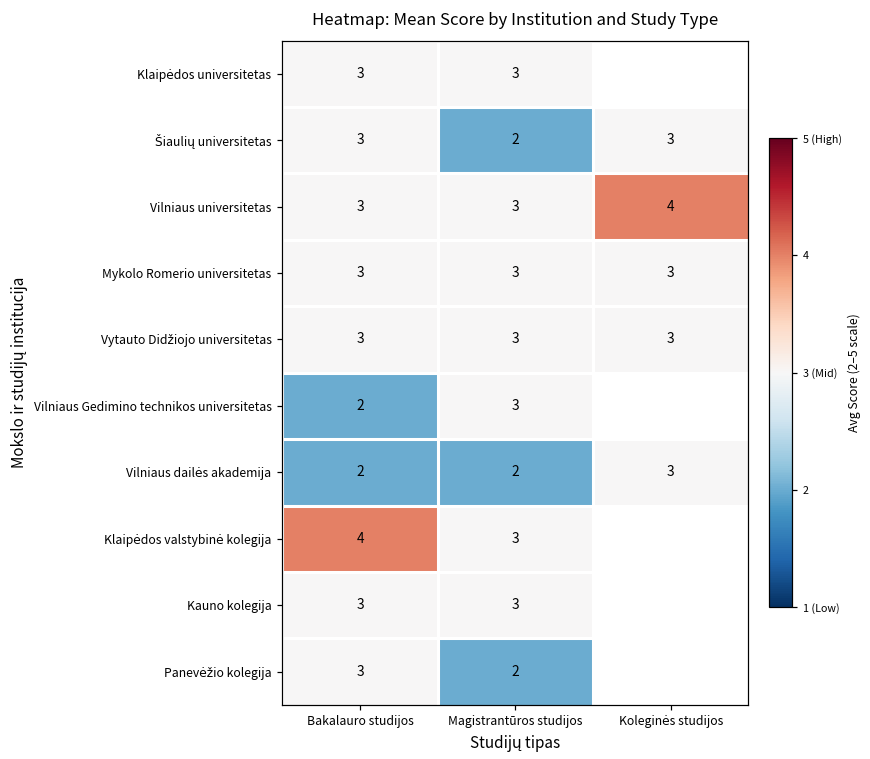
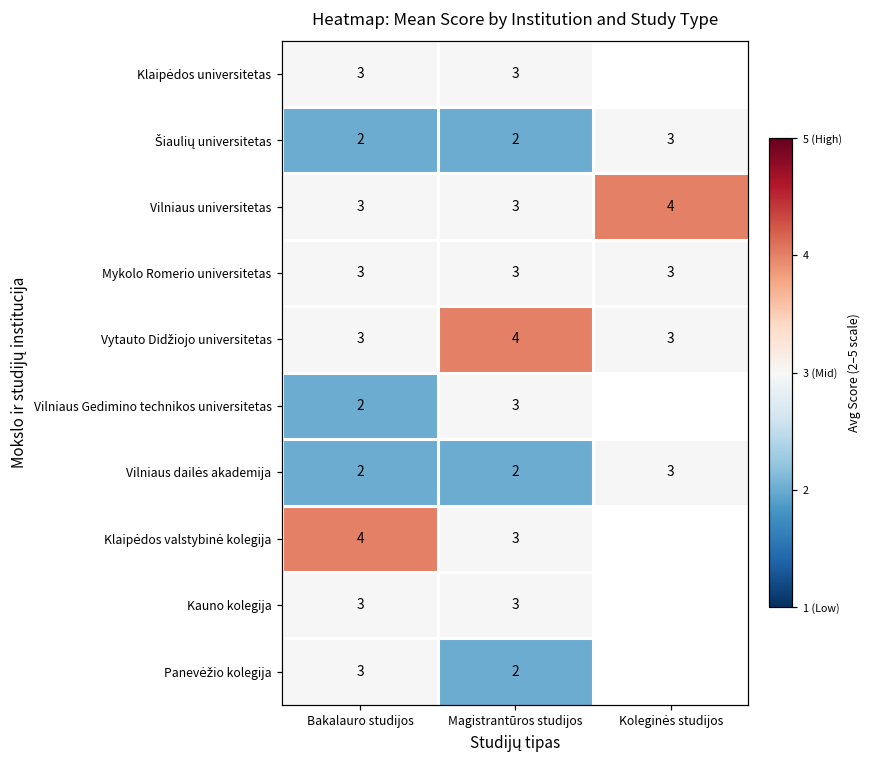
  {
    "Klaipėdos universitetas": {
      "Bakalauro studijos": 3,
      "Magistrantūros studijos": 3
    },
    "Šiaulių universitetas": {
-     "Bakalauro studijos": 3,
+     "Bakalauro studijos": 2,
      "Magistrantūros studijos": 2,
      "Koleginės studijos": 3
    },
    "Vilniaus universitetas": {
      "Bakalauro studijos": 3,
      "Magistrantūros studijos": 3,
      "Koleginės studijos": 4
    },
    "Mykolo Romerio universitetas": {
      "Bakalauro studijos": 3,
      "Magistrantūros studijos": 3,
      "Koleginės studijos": 3
    },
    "Vytauto Didžiojo universitetas": {
      "Bakalauro studijos": 3,
-     "Magistrantūros studijos": 3,
+     "Magistrantūros studijos": 4,
      "Koleginės studijos": 3
    },
    "Vilniaus Gedimino technikos universitetas": {
      "Bakalauro studijos": 2,
      "Magistrantūros studijos": 3
    },
    "Vilniaus dailės akademija": {
      "Bakalauro studijos": 2,
      "Magistrantūros studijos": 2,
      "Koleginės studijos": 3
    },
    "Klaipėdos valstybinė kolegija": {
      "Bakalauro studijos": 4,
      "Magistrantūros studijos": 3
    },
    "Kauno kolegija": {
      "Bakalauro studijos": 3,
      "Magistrantūros studijos": 3
    },
    "Panevėžio kolegija": {
      "Bakalauro studijos": 3,
      "Magistrantūros studijos": 2
    }
  }
